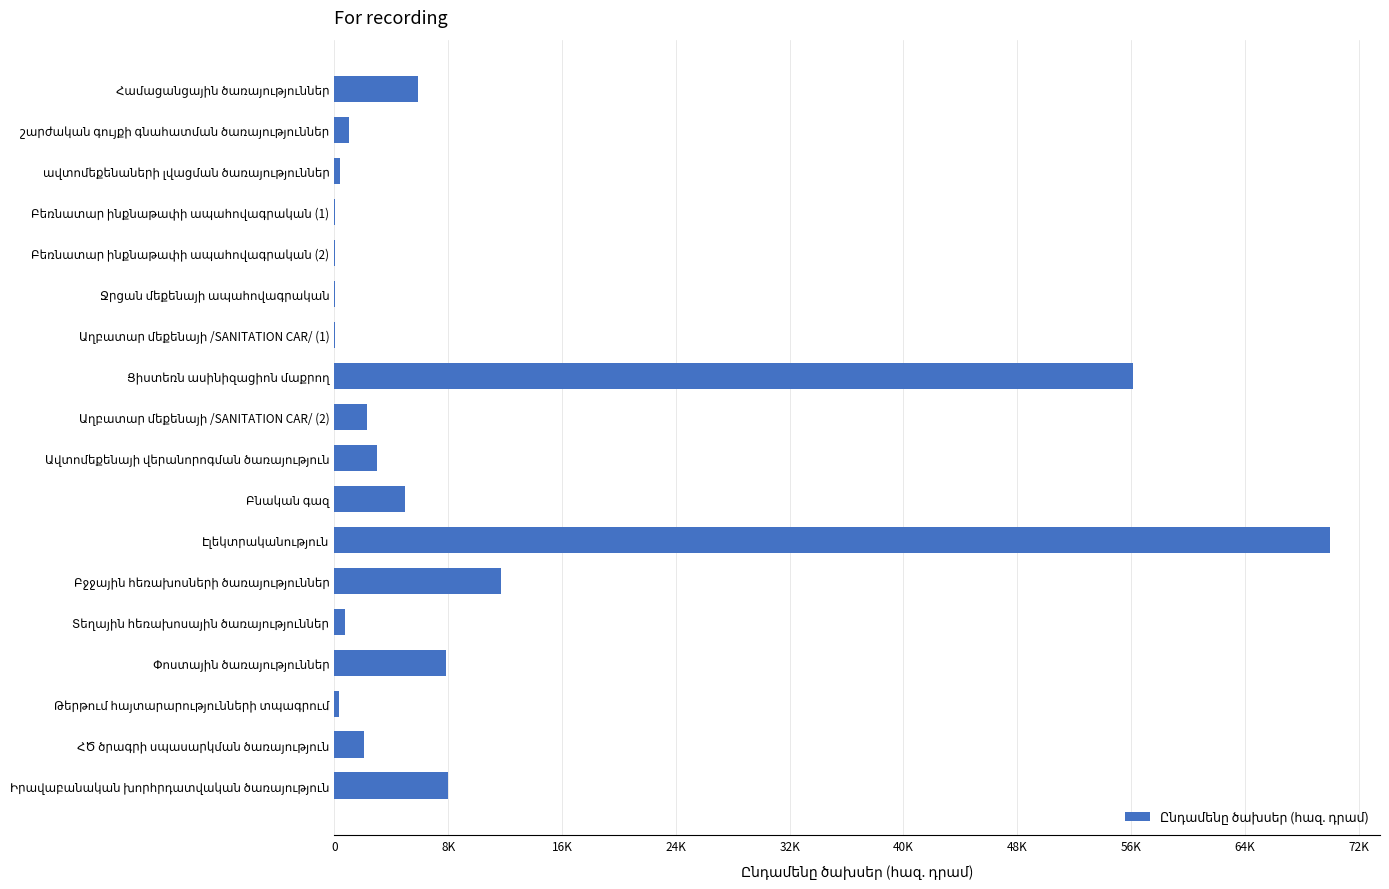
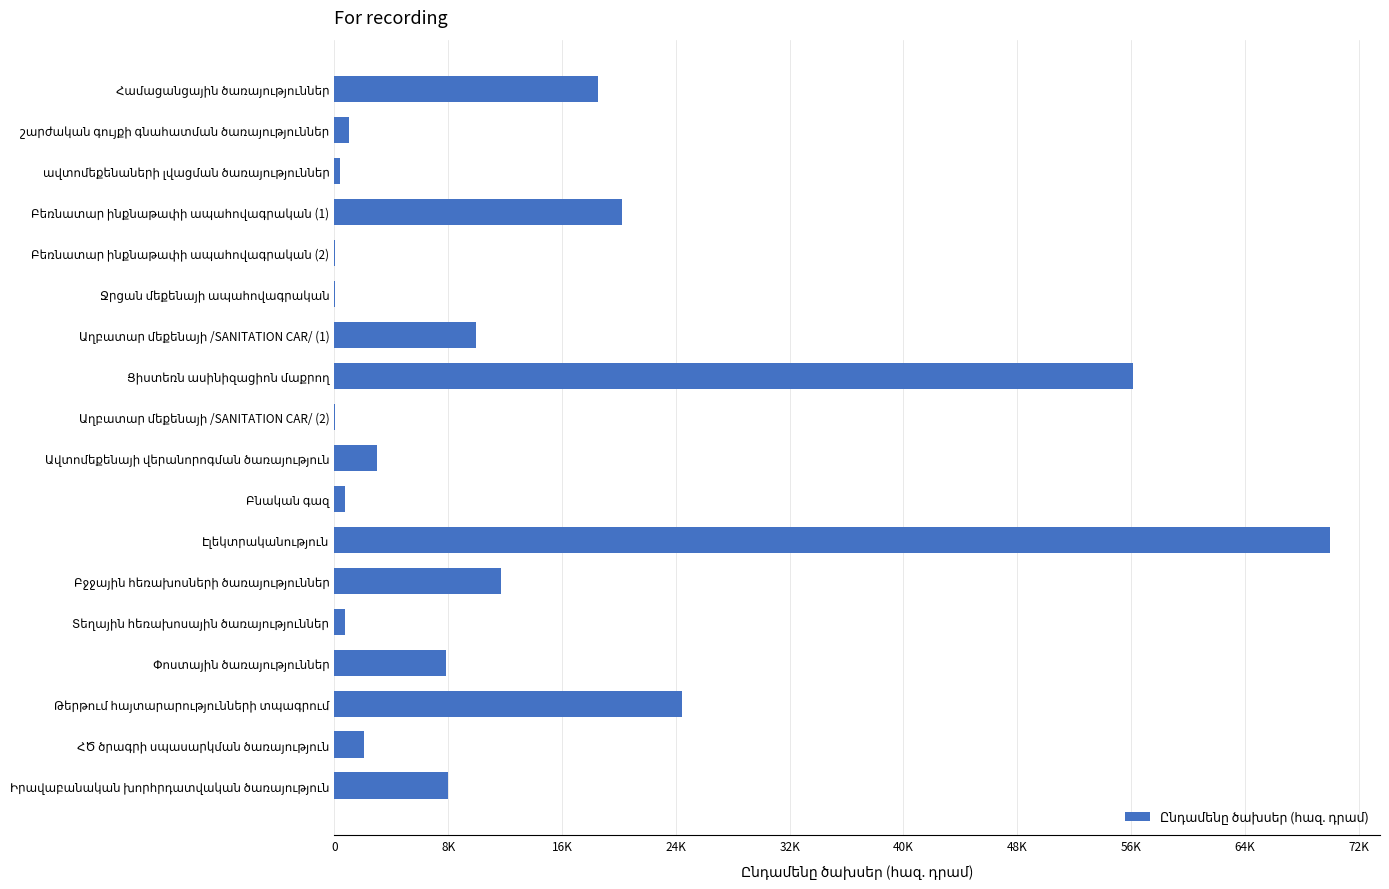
  {
-   "Համացանցային ծառայություններ": 5900,
+   "Համացանցային ծառայություններ": 18500,
    "շարժական գույքի գնահատման ծառայություններ": 1000,
    "ավտոմեքենաների լվացման ծառայություններ": 400,
-   "Բեռնատար ինքնաթափի ապահովագրական (1)": 0,
-   "Աղբատար մեքենայի /SANITATION CAR/ (1)": 0,
+   "Բեռնատար ինքնաթափի ապահովագրական (1)": 20200,
+   "Աղբատար մեքենայի /SANITATION CAR/ (1)": 9900,
    "Ցիստեռն ասինիզացիոն մաքրող": 56100,
-   "Աղբատար մեքենայի /SANITATION CAR/ (2)": 2300,
+   "Աղբատար մեքենայի /SANITATION CAR/ (2)": 0,
    "Ավտոմեքենայի վերանորոգման ծառայություն": 3000,
-   "Բնական գազ": 5000,
+   "Բնական գազ": 800,
    "Էլեկտրականություն": 70000,
    "Բջջային հեռախոսների ծառայություններ": 11700,
    "Տեղային հեռախոսային ծառայություններ": 700,
    "Փոստային ծառայություններ": 7800,
-   "Թերթում հայտարարությունների տպագրում": 300,
+   "Թերթում հայտարարությունների տպագրում": 24500,
    "ՀԾ ծրագրի սպասարկման ծառայություն": 2100,
    "Իրավաբանական խորհրդատվական ծառայություն": 8000
  }
